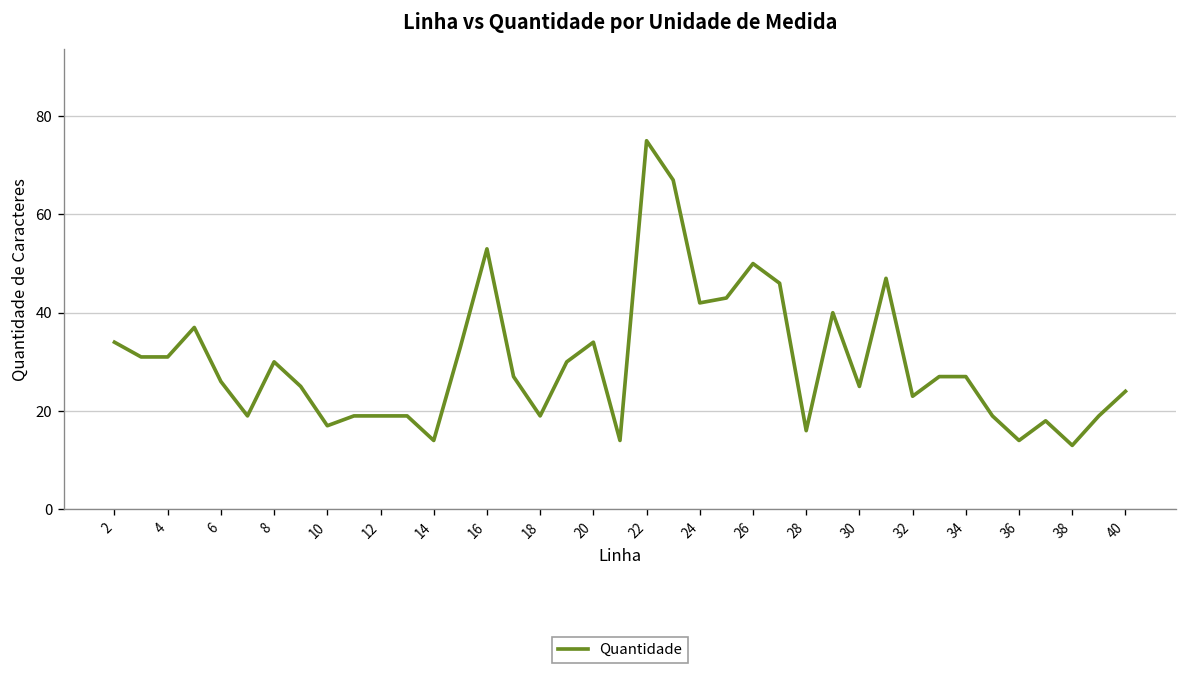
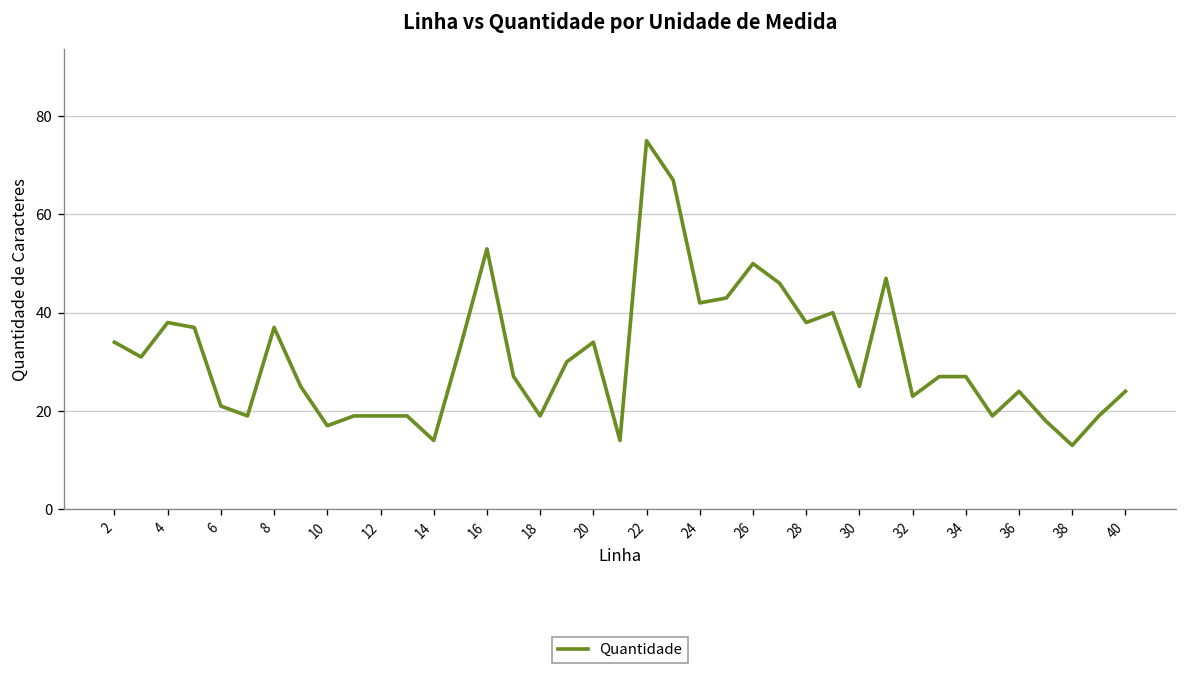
  {
    "2": 34,
-   "4": 31,
-   "6": 26,
-   "8": 30,
+   "4": 38,
+   "6": 21,
+   "8": 37,
    "10": 17,
    "12": 19,
    "14": 14,
    "16": 53,
    "18": 19,
    "20": 34,
    "22": 75,
    "24": 42,
    "26": 50,
-   "28": 16,
+   "28": 38,
    "30": 25,
    "32": 23,
    "34": 27,
-   "36": 14,
+   "36": 24,
    "38": 13,
    "40": 24
  }
